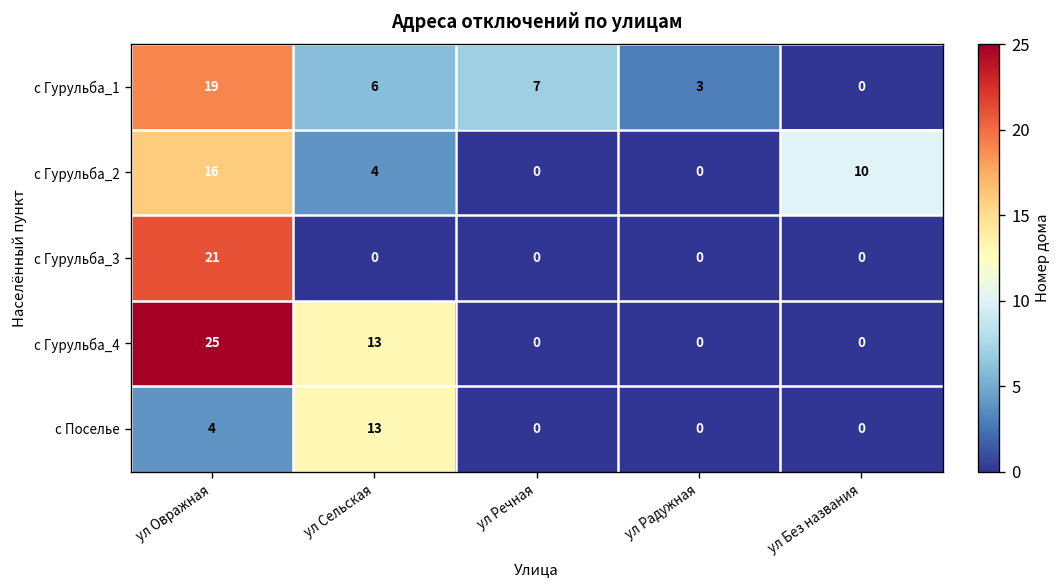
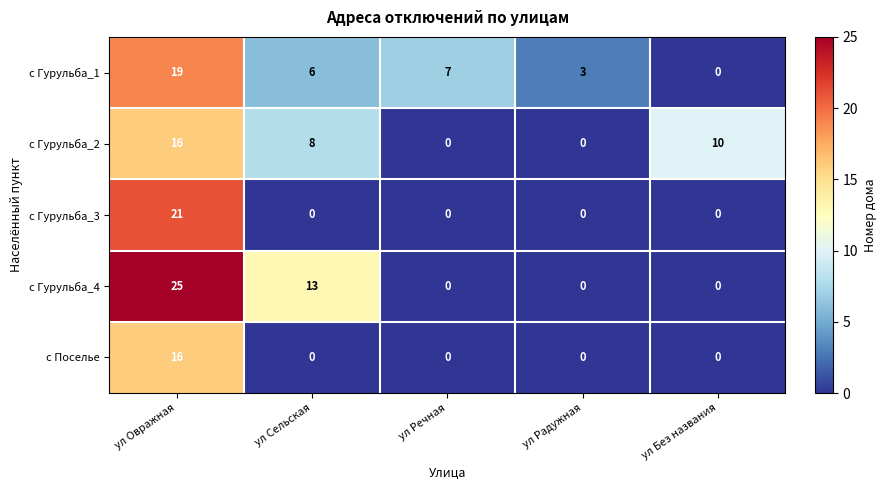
  {
    "с Гурульба_1": {
      "ул Овражная": 19,
      "ул Сельская": 6,
      "ул Речная": 7,
      "ул Радужная": 3,
      "ул Без названия": 0
    },
    "с Гурульба_2": {
      "ул Овражная": 16,
-     "ул Сельская": 4,
+     "ул Сельская": 8,
      "ул Речная": 0,
      "ул Радужная": 0,
      "ул Без названия": 10
    },
    "с Гурульба_3": {
      "ул Овражная": 21,
      "ул Сельская": 0,
      "ул Речная": 0,
      "ул Радужная": 0,
      "ул Без названия": 0
    },
    "с Гурульба_4": {
      "ул Овражная": 25,
      "ул Сельская": 13,
      "ул Речная": 0,
      "ул Радужная": 0,
      "ул Без названия": 0
    },
    "с Поселье": {
-     "ул Овражная": 4,
-     "ул Сельская": 13,
+     "ул Овражная": 16,
+     "ул Сельская": 0,
      "ул Речная": 0,
      "ул Радужная": 0,
      "ул Без названия": 0
    }
  }
